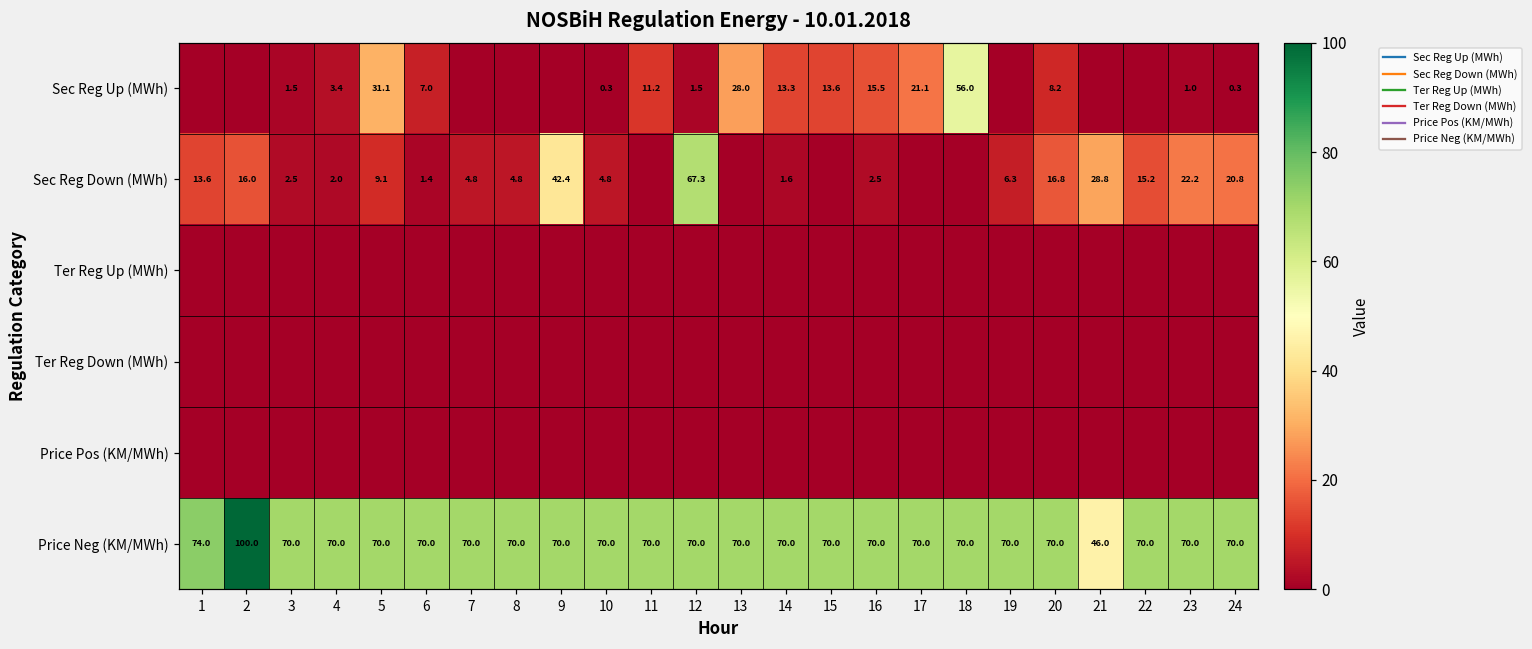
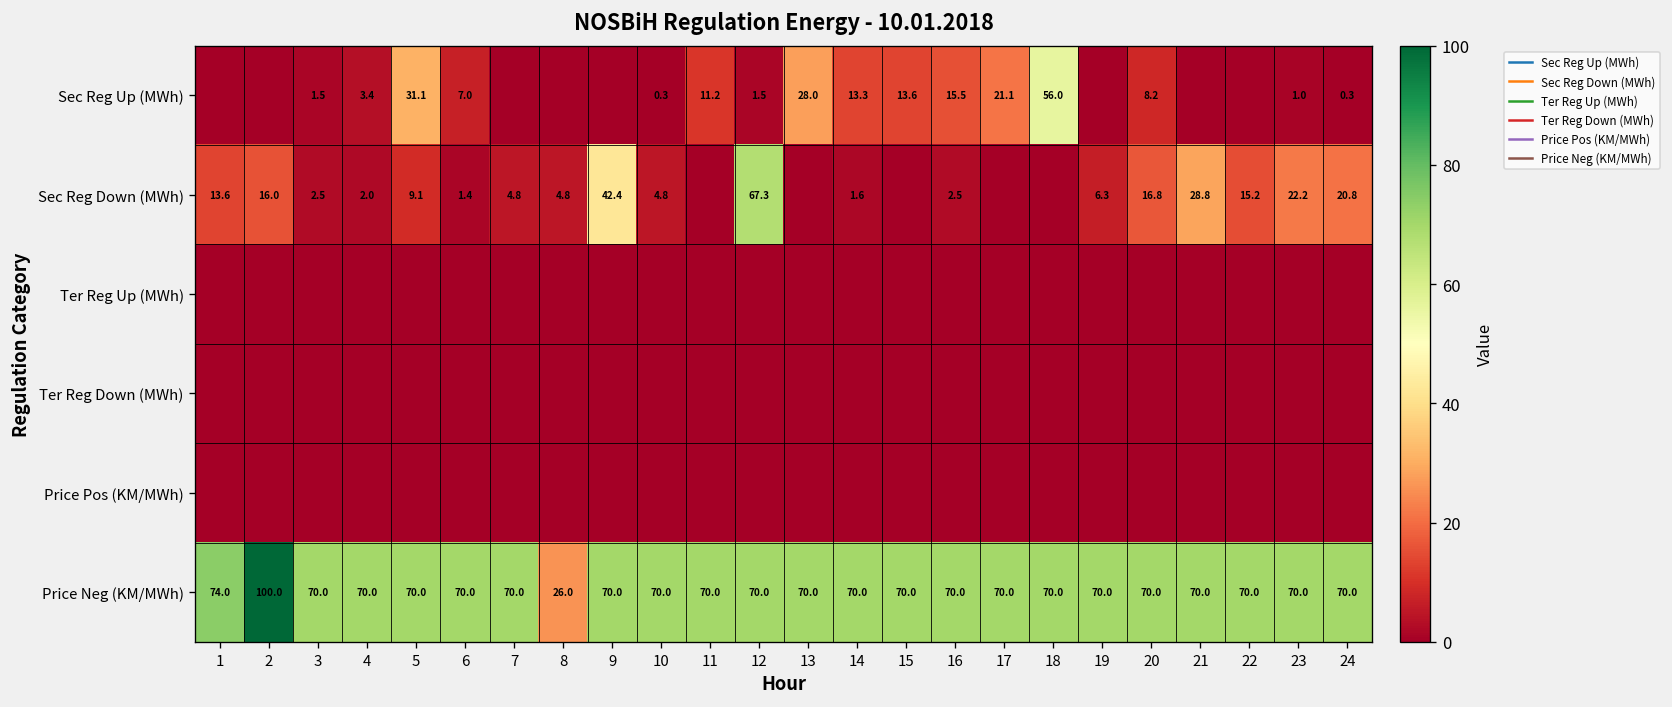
  {
    "Sec Reg Up (MWh)": {
      "3": 1.5,
      "4": 3.4,
      "5": 31.1,
      "6": 7.0,
      "10": 0.3,
      "11": 11.2,
      "12": 1.5,
      "13": 28.0,
      "14": 13.3,
      "15": 13.6,
      "16": 15.5,
      "17": 21.1,
      "18": 56.0,
      "20": 8.2,
      "23": 1.0,
      "24": 0.3
    },
    "Sec Reg Down (MWh)": {
      "1": 13.6,
      "2": 16.0,
      "3": 2.5,
      "4": 2.0,
      "5": 9.1,
      "6": 1.4,
      "7": 4.8,
      "8": 4.8,
      "9": 42.4,
      "10": 4.8,
      "12": 67.3,
      "14": 1.6,
      "16": 2.5,
      "19": 6.3,
      "20": 16.8,
      "21": 28.8,
      "22": 15.2,
      "23": 22.2,
      "24": 20.8
    },
    "Price Neg (KM/MWh)": {
      "1": 74.0,
      "2": 100.0,
      "3": 70.0,
      "4": 70.0,
      "5": 70.0,
      "6": 70.0,
      "7": 70.0,
-     "8": 70.0,
+     "8": 26.0,
      "9": 70.0,
      "10": 70.0,
      "11": 70.0,
      "12": 70.0,
      "13": 70.0,
      "14": 70.0,
      "15": 70.0,
      "16": 70.0,
      "17": 70.0,
      "18": 70.0,
      "19": 70.0,
      "20": 70.0,
-     "21": 46.0,
+     "21": 70.0,
      "22": 70.0,
      "23": 70.0,
      "24": 70.0
    }
  }
